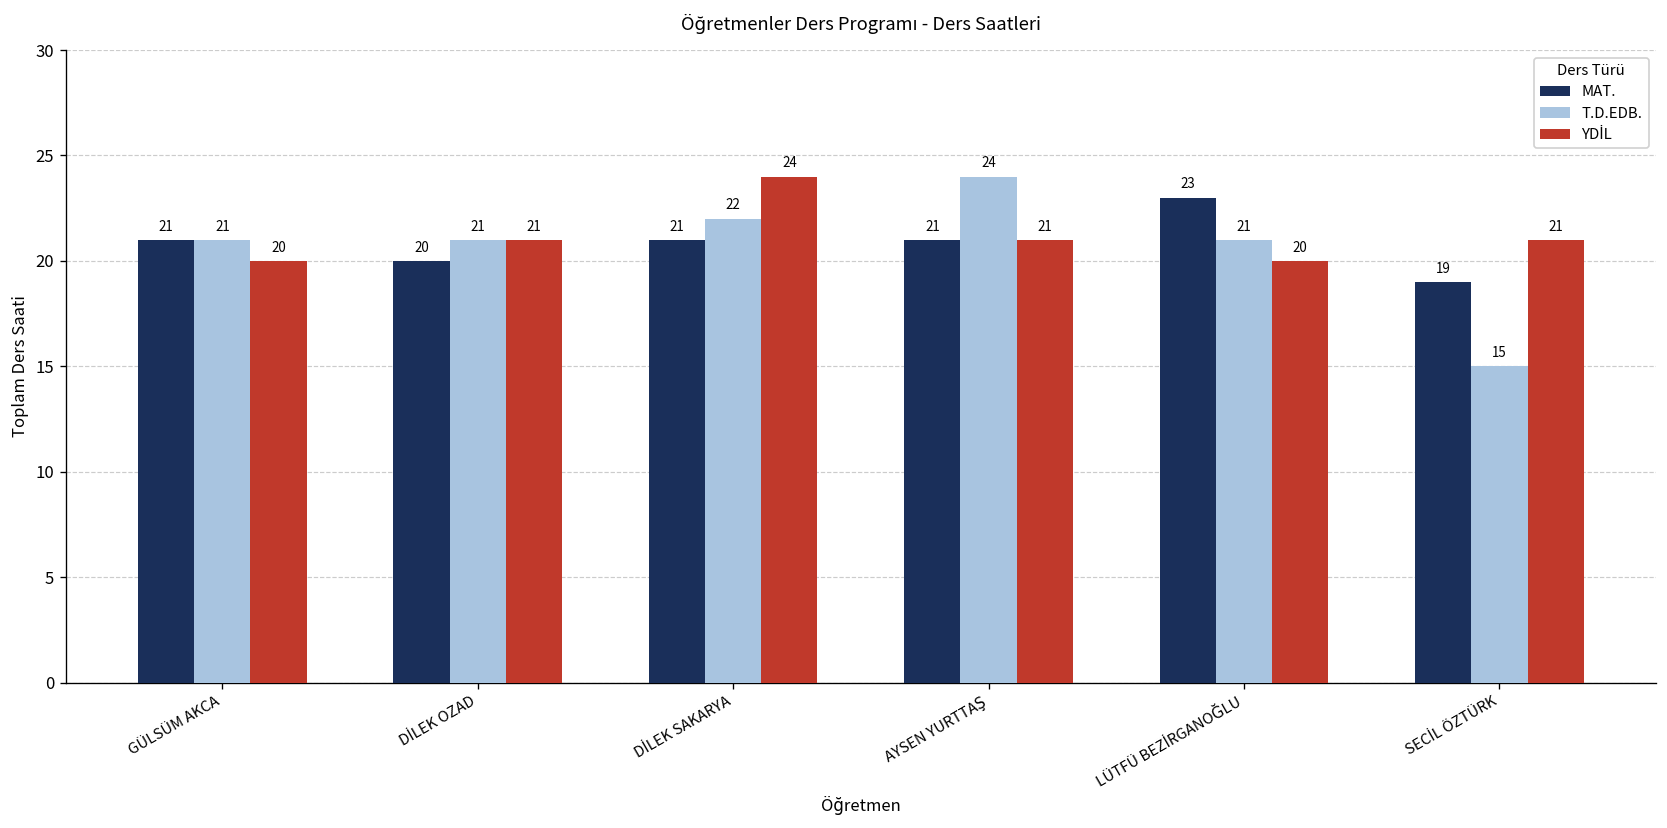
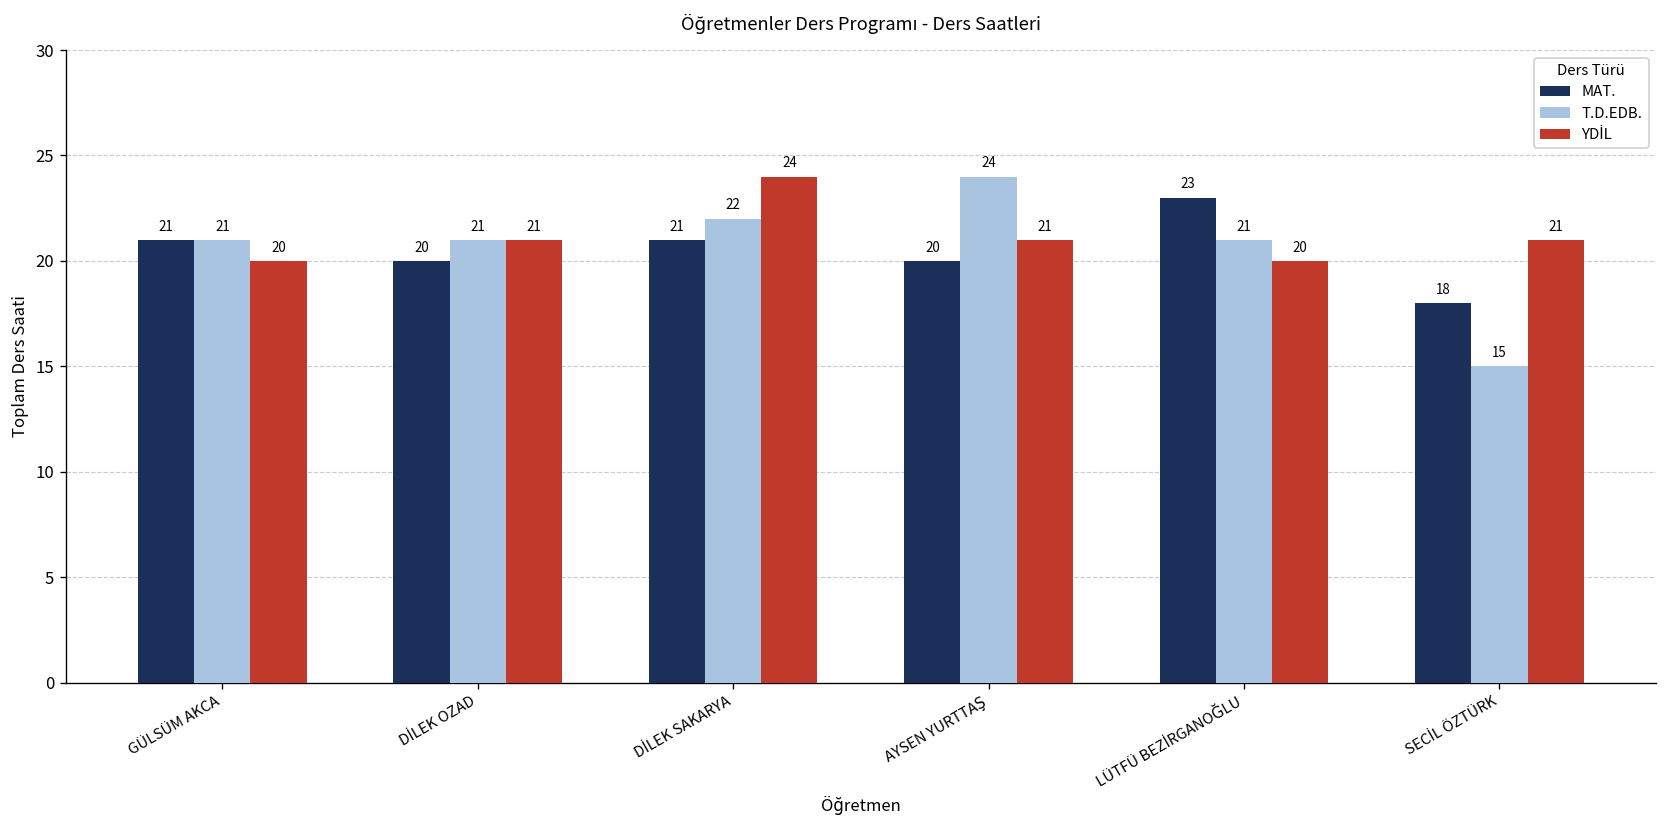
  {
    "MAT.": {
      "GÜLSÜM AKCA": 21,
      "DİLEK OZAD": 20,
      "DİLEK SAKARYA": 21,
-     "AYSEN YURTTAŞ": 21,
+     "AYSEN YURTTAŞ": 20,
      "LÜTFÜ BEZİRGANOĞLU": 23,
-     "SECİL ÖZTÜRK": 19
+     "SECİL ÖZTÜRK": 18
    },
    "T.D.EDB.": {
      "GÜLSÜM AKCA": 21,
      "DİLEK OZAD": 21,
      "DİLEK SAKARYA": 22,
      "AYSEN YURTTAŞ": 24,
      "LÜTFÜ BEZİRGANOĞLU": 21,
      "SECİL ÖZTÜRK": 15
    },
    "YDİL": {
      "GÜLSÜM AKCA": 20,
      "DİLEK OZAD": 21,
      "DİLEK SAKARYA": 24,
      "AYSEN YURTTAŞ": 21,
      "LÜTFÜ BEZİRGANOĞLU": 20,
      "SECİL ÖZTÜRK": 21
    }
  }
